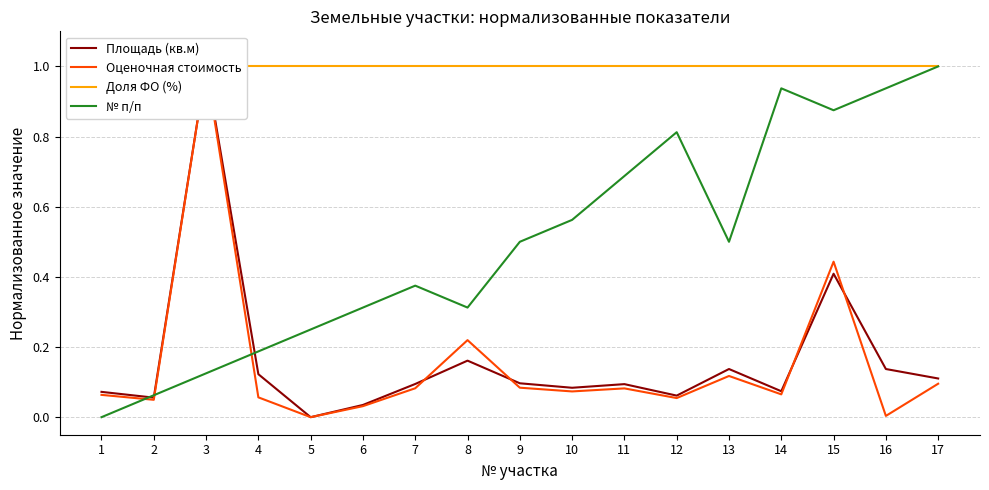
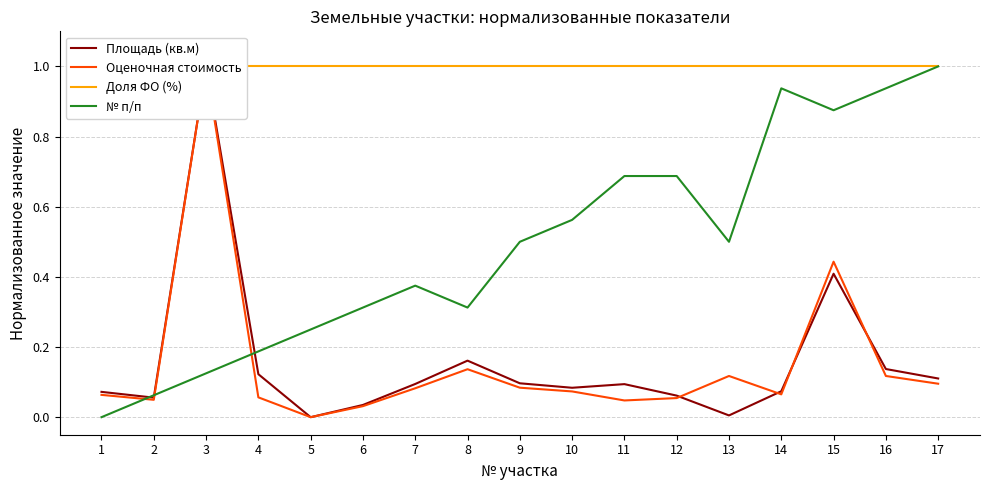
  {
    "Площадь (кв.м)": {
      "1": 0.07,
      "4": 0.12,
      "7": 0.09,
      "8": 0.16,
      "9": 0.10,
      "10": 0.08,
      "11": 0.09,
-     "13": 0.14,
+     "13": 0.01,
      "14": 0.07,
      "15": 0.41,
      "16": 0.14,
      "17": 0.11
    },
    "Оценочная стоимость": {
      "1": 0.06,
      "4": 0.06,
      "7": 0.08,
-     "8": 0.22,
+     "8": 0.14,
      "9": 0.08,
      "10": 0.07,
-     "11": 0.08,
+     "11": 0.05,
      "13": 0.12,
      "14": 0.07,
      "15": 0.44,
-     "16": 0.00,
+     "16": 0.12,
      "17": 0.10
    },
    "Доля ФО (%)": {
      "4": 1.00,
      "5": 1.00,
      "6": 1.00,
      "7": 1.00,
      "8": 1.00,
      "9": 1.00,
      "10": 1.00,
      "11": 1.00,
      "12": 1.00,
      "13": 1.00,
      "14": 1.00,
      "15": 1.00,
      "16": 1.00
    },
    "№ п/п": {
      "1": 0.00,
      "3": 0.13,
      "4": 0.19,
      "5": 0.25,
      "6": 0.31,
      "7": 0.38,
      "8": 0.31,
      "9": 0.50,
      "10": 0.56,
      "11": 0.69,
-     "12": 0.81,
+     "12": 0.69,
      "13": 0.50,
      "14": 0.94,
      "15": 0.88,
      "16": 0.94
    }
  }
